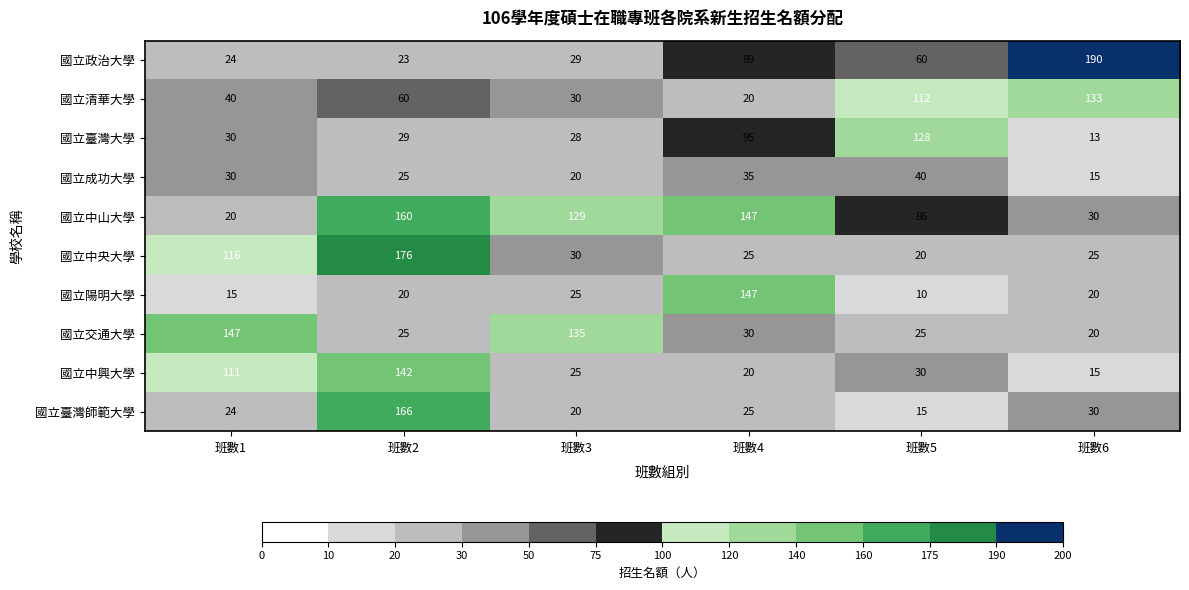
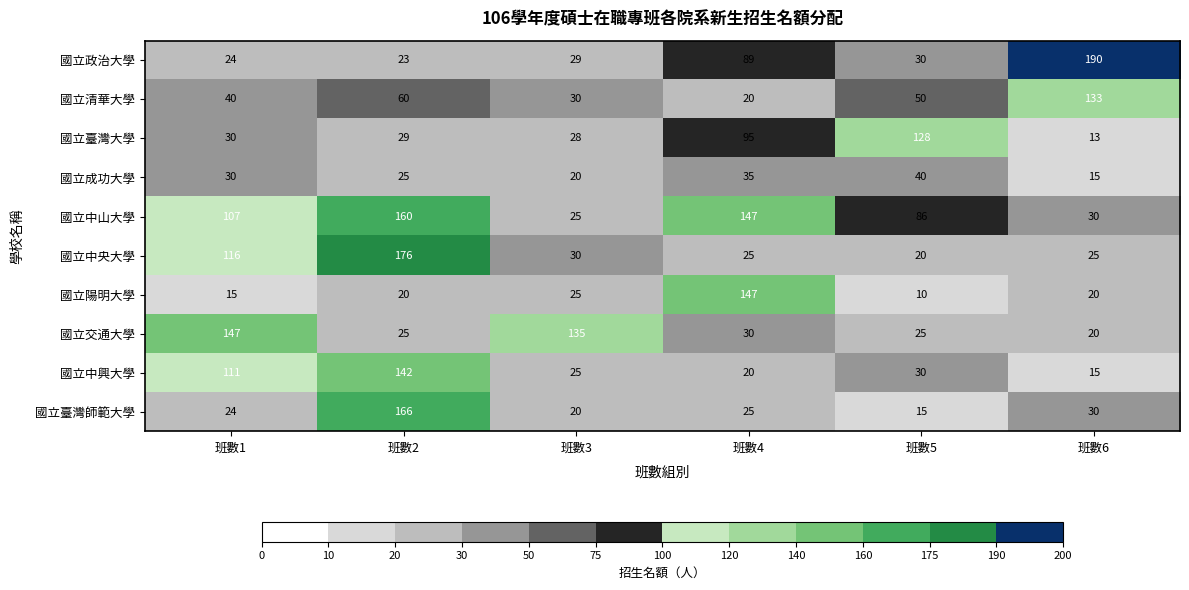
  {
    "國立政治大學": {
      "班數1": 24,
      "班數2": 23,
      "班數3": 29,
-     "班數5": 60,
+     "班數5": 30,
      "班數6": 190
    },
    "國立清華大學": {
      "班數1": 40,
      "班數2": 60,
      "班數3": 30,
      "班數4": 20,
-     "班數5": 112,
+     "班數5": 50,
      "班數6": 133
    },
    "國立臺灣大學": {
      "班數1": 30,
      "班數2": 29,
      "班數3": 28,
      "班數5": 128,
      "班數6": 13
    },
    "國立成功大學": {
      "班數1": 30,
      "班數2": 25,
      "班數3": 20,
      "班數4": 35,
      "班數5": 40,
      "班數6": 15
    },
    "國立中山大學": {
-     "班數1": 20,
+     "班數1": 107,
      "班數2": 160,
-     "班數3": 129,
+     "班數3": 25,
      "班數4": 147,
      "班數6": 30
    },
    "國立中央大學": {
      "班數1": 116,
      "班數2": 176,
      "班數3": 30,
      "班數4": 25,
      "班數5": 20,
      "班數6": 25
    },
    "國立陽明大學": {
      "班數1": 15,
      "班數2": 20,
      "班數3": 25,
      "班數4": 147,
      "班數5": 10,
      "班數6": 20
    },
    "國立交通大學": {
      "班數1": 147,
      "班數2": 25,
      "班數3": 135,
      "班數4": 30,
      "班數5": 25,
      "班數6": 20
    },
    "國立中興大學": {
      "班數1": 111,
      "班數2": 142,
      "班數3": 25,
      "班數4": 20,
      "班數5": 30,
      "班數6": 15
    },
    "國立臺灣師範大學": {
      "班數1": 24,
      "班數2": 166,
      "班數3": 20,
      "班數4": 25,
      "班數5": 15,
      "班數6": 30
    }
  }
